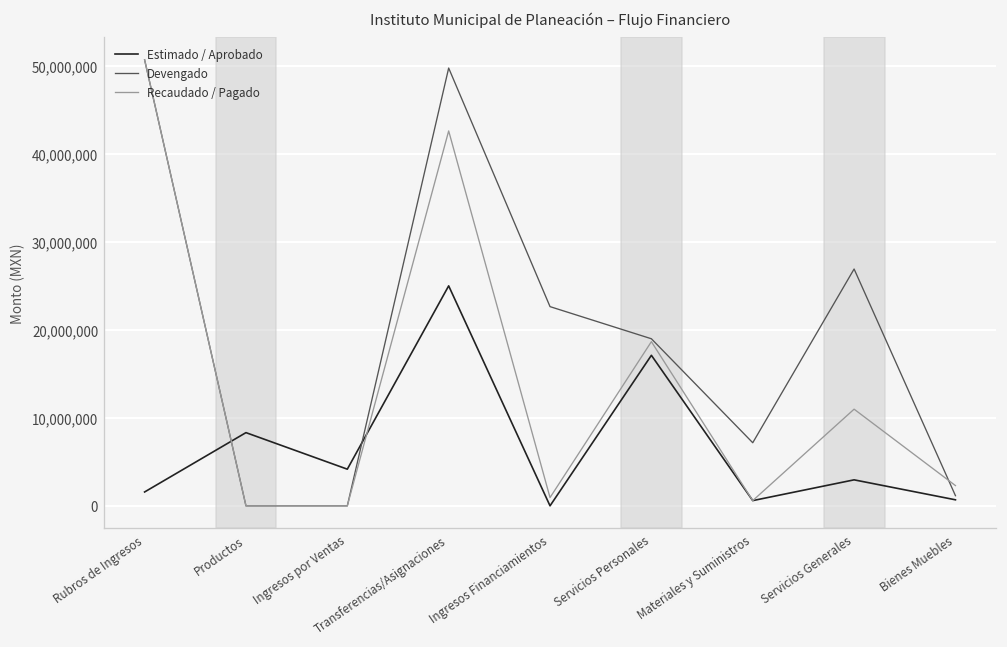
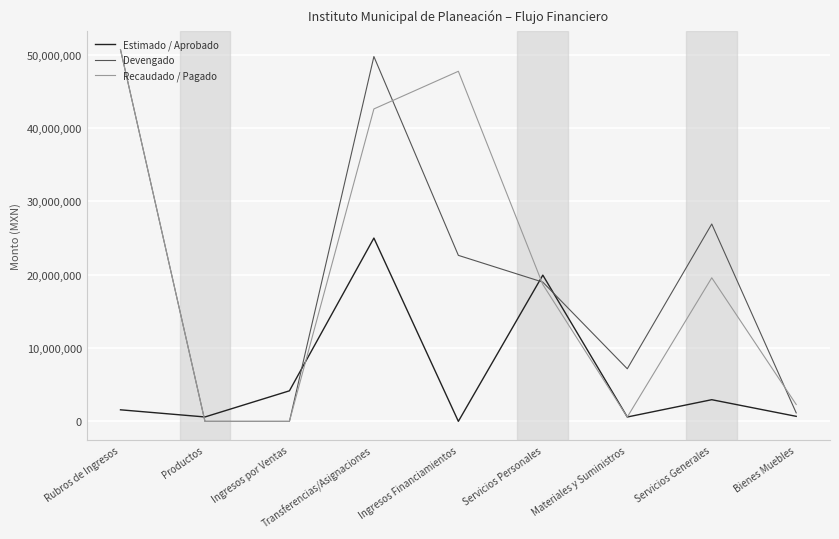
  {
    "Estimado / Aprobado": {
      "Rubros de Ingresos": "2,000,000",
-     "Productos": "8,000,000",
+     "Productos": "1,000,000",
      "Ingresos por Ventas": "4,000,000",
      "Transferencias/Asignaciones": "25,000,000",
      "Ingresos Financiamientos": "0",
-     "Servicios Personales": "17,000,000",
+     "Servicios Personales": "20,000,000",
      "Servicios Generales": "3,000,000",
      "Bienes Muebles": "1,000,000"
    },
    "Devengado": {
      "Transferencias/Asignaciones": "50,000,000",
      "Ingresos Financiamientos": "23,000,000",
      "Materiales y Suministros": "7,000,000",
      "Servicios Generales": "27,000,000",
      "Bienes Muebles": "1,000,000"
    },
    "Recaudado / Pagado": {
      "Transferencias/Asignaciones": "43,000,000",
-     "Ingresos Financiamientos": "1,000,000",
-     "Servicios Generales": "11,000,000",
+     "Ingresos Financiamientos": "48,000,000",
+     "Servicios Generales": "20,000,000",
      "Bienes Muebles": "2,000,000"
    }
  }
